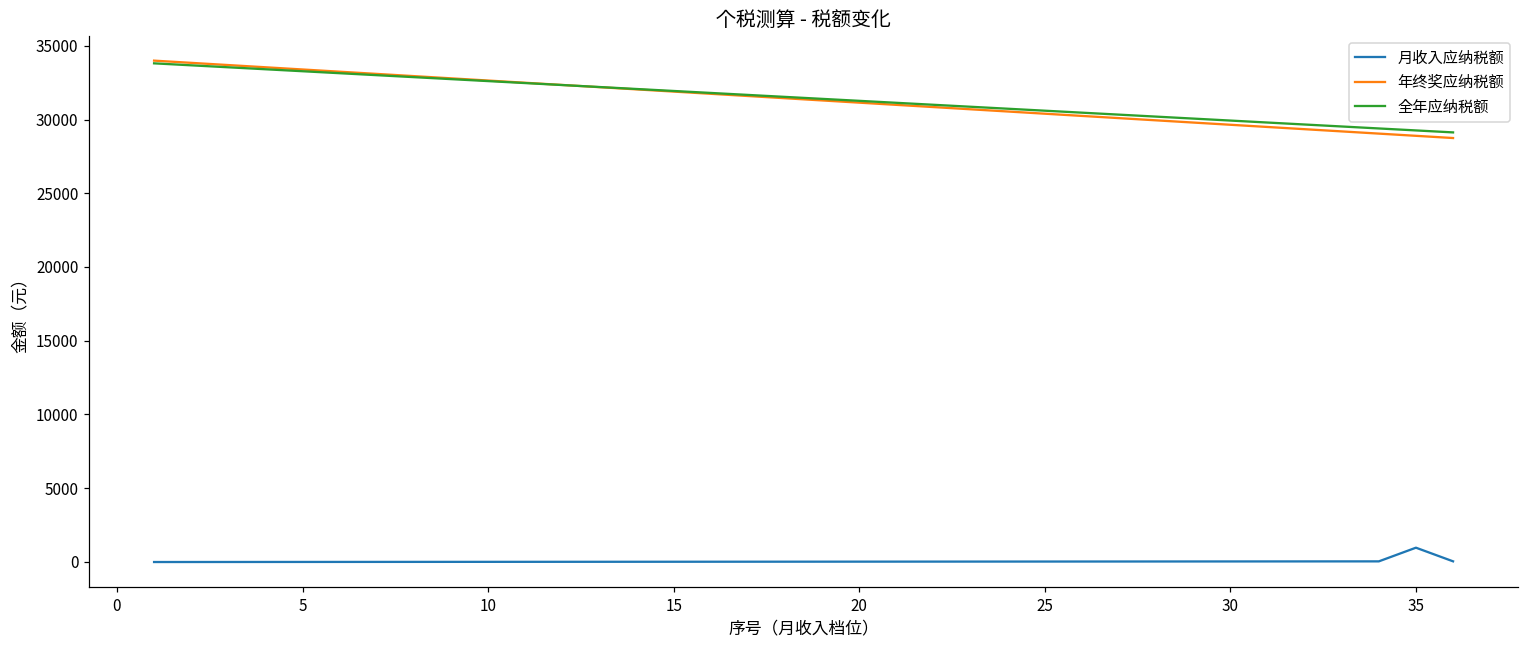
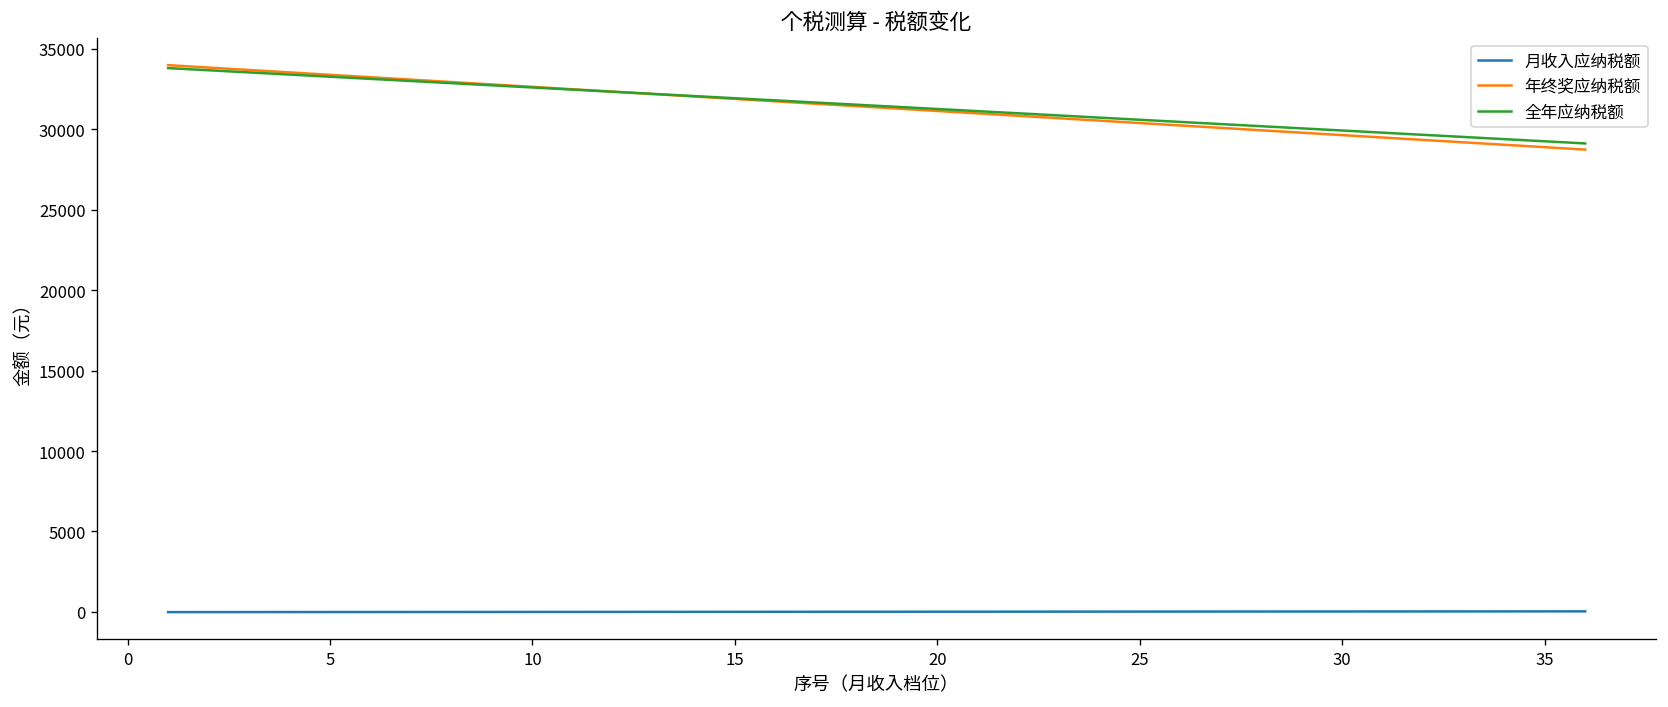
  {
    "月收入应纳税额": {
      "5": 0,
      "10": 0,
      "15": 0,
      "20": 0,
      "25": 0,
      "30": 0,
-     "35": 1000
+     "35": 0
    },
    "年终奖应纳税额": {
      "25": 30400,
      "30": 29600,
      "35": 28900
    },
    "全年应纳税额": {
      "25": 30600,
      "30": 29900,
      "35": 29300
    }
  }
